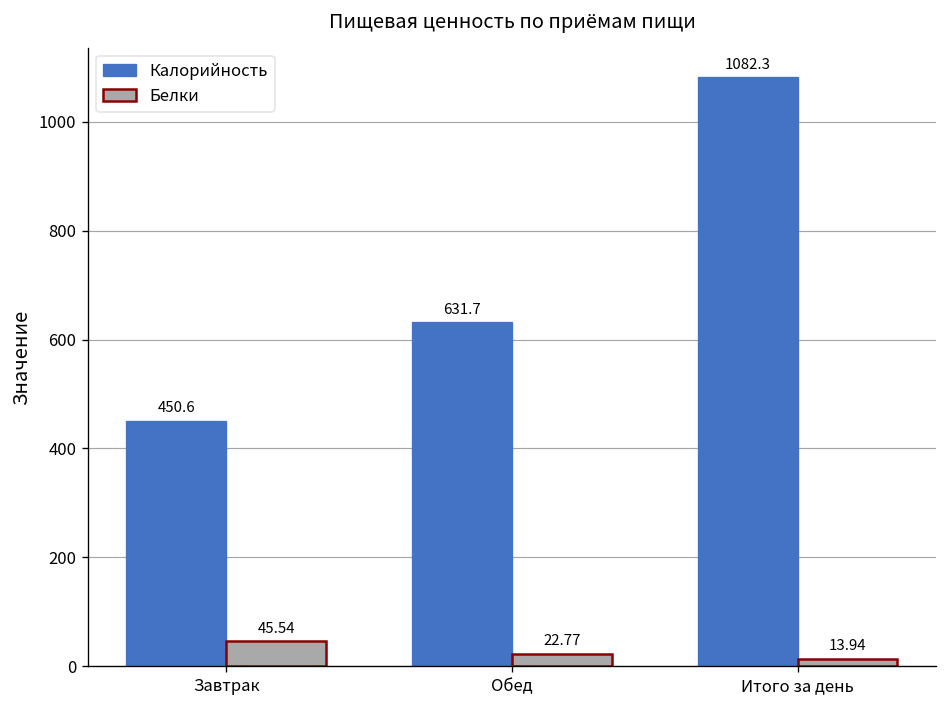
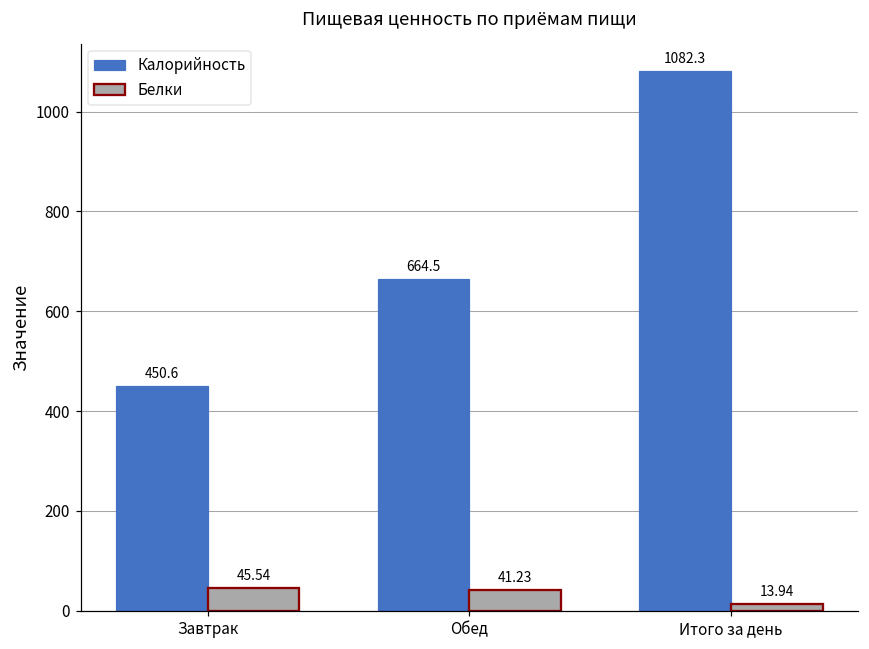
  {
    "Калорийность": {
      "Завтрак": 450.6,
-     "Обед": 631.7,
+     "Обед": 664.5,
      "Итого за день": 1082.3
    },
    "Белки": {
      "Завтрак": 45.54,
-     "Обед": 22.77,
+     "Обед": 41.23,
      "Итого за день": 13.94
    }
  }
